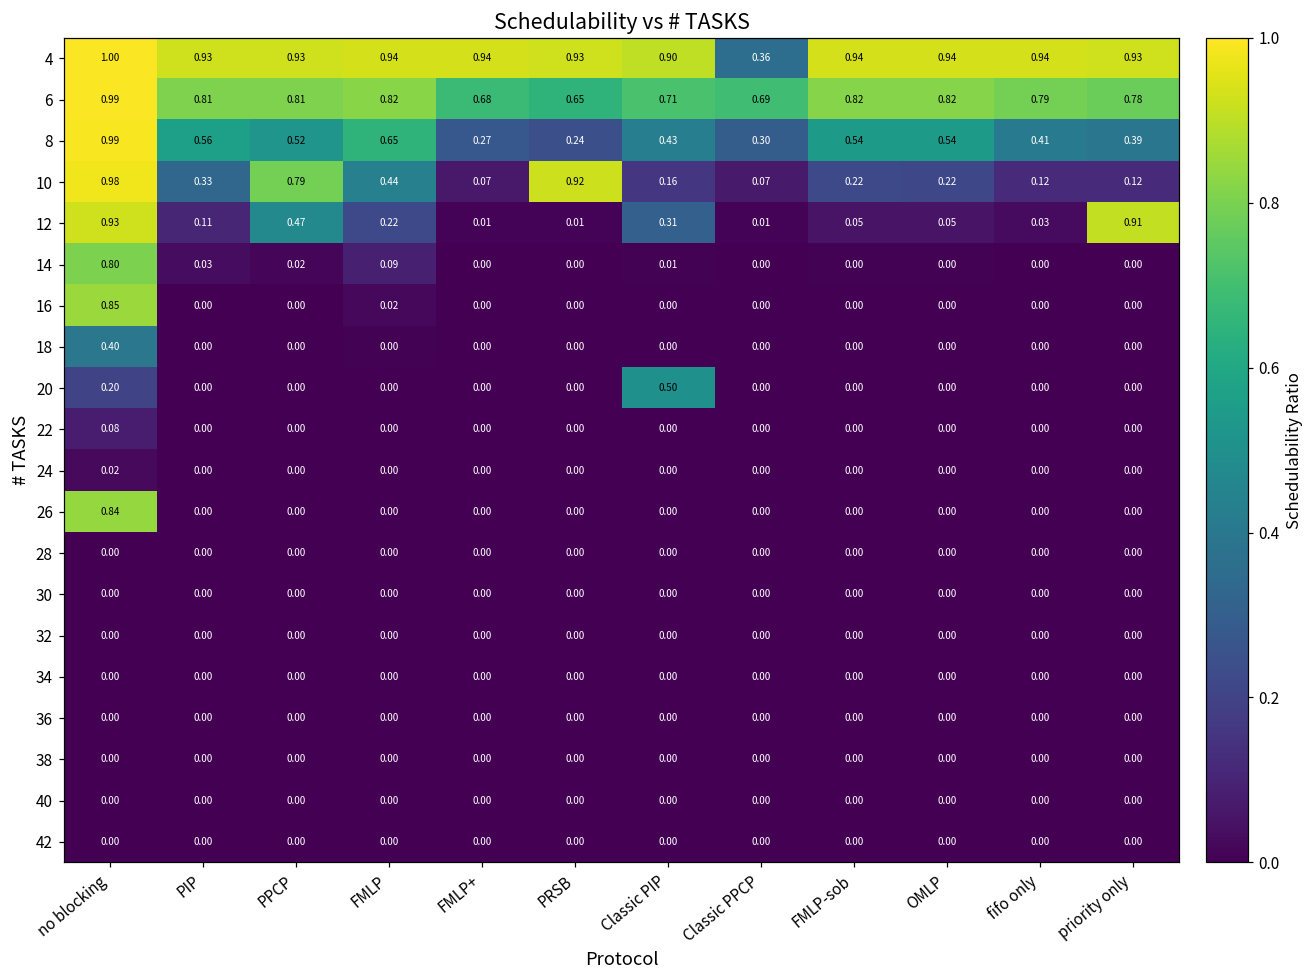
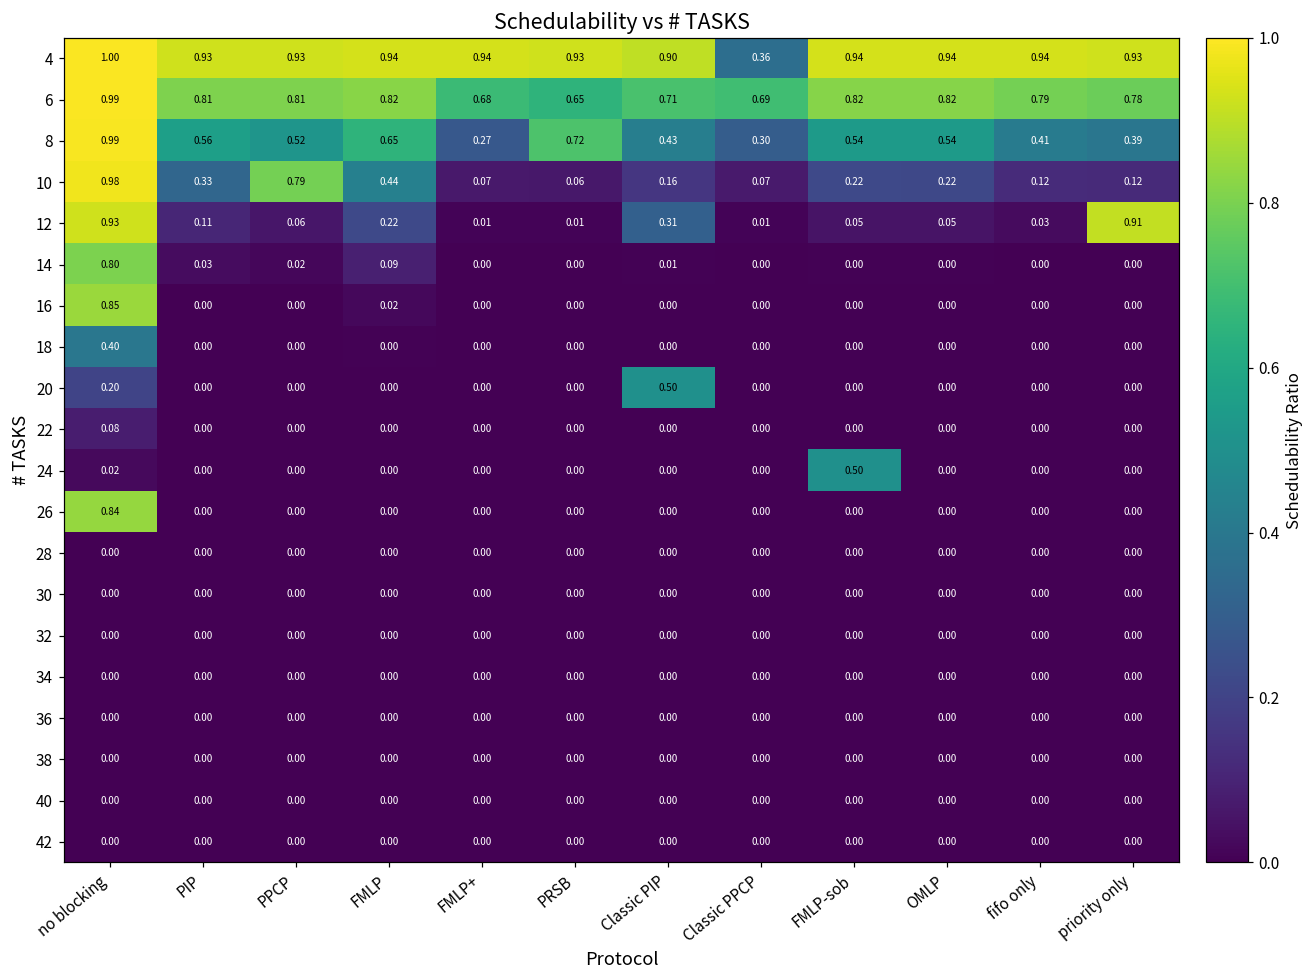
  {
    "8": {
      "no blocking": 0.99,
      "PIP": 0.56,
      "PPCP": 0.52,
      "FMLP": 0.65,
      "FMLP+": 0.27,
-     "PRSB": 0.24,
+     "PRSB": 0.72,
      "Classic PIP": 0.43,
      "Classic PPCP": 0.30,
      "FMLP-sob": 0.54,
      "OMLP": 0.54,
      "fifo only": 0.41,
      "priority only": 0.39
    },
    "10": {
      "no blocking": 0.98,
      "PIP": 0.33,
      "PPCP": 0.79,
      "FMLP": 0.44,
      "FMLP+": 0.07,
-     "PRSB": 0.92,
+     "PRSB": 0.06,
      "Classic PIP": 0.16,
      "Classic PPCP": 0.07,
      "FMLP-sob": 0.22,
      "OMLP": 0.22,
      "fifo only": 0.12,
      "priority only": 0.12
    },
    "12": {
      "no blocking": 0.93,
      "PIP": 0.11,
-     "PPCP": 0.47,
+     "PPCP": 0.06,
      "FMLP": 0.22,
      "FMLP+": 0.01,
      "PRSB": 0.01,
      "Classic PIP": 0.31,
      "Classic PPCP": 0.01,
      "FMLP-sob": 0.05,
      "OMLP": 0.05,
      "fifo only": 0.03,
      "priority only": 0.91
    },
    "24": {
      "no blocking": 0.02,
      "PIP": 0.00,
      "PPCP": 0.00,
      "FMLP": 0.00,
      "FMLP+": 0.00,
      "PRSB": 0.00,
      "Classic PIP": 0.00,
      "Classic PPCP": 0.00,
-     "FMLP-sob": 0.00,
+     "FMLP-sob": 0.50,
      "OMLP": 0.00,
      "fifo only": 0.00,
      "priority only": 0.00
    }
  }
